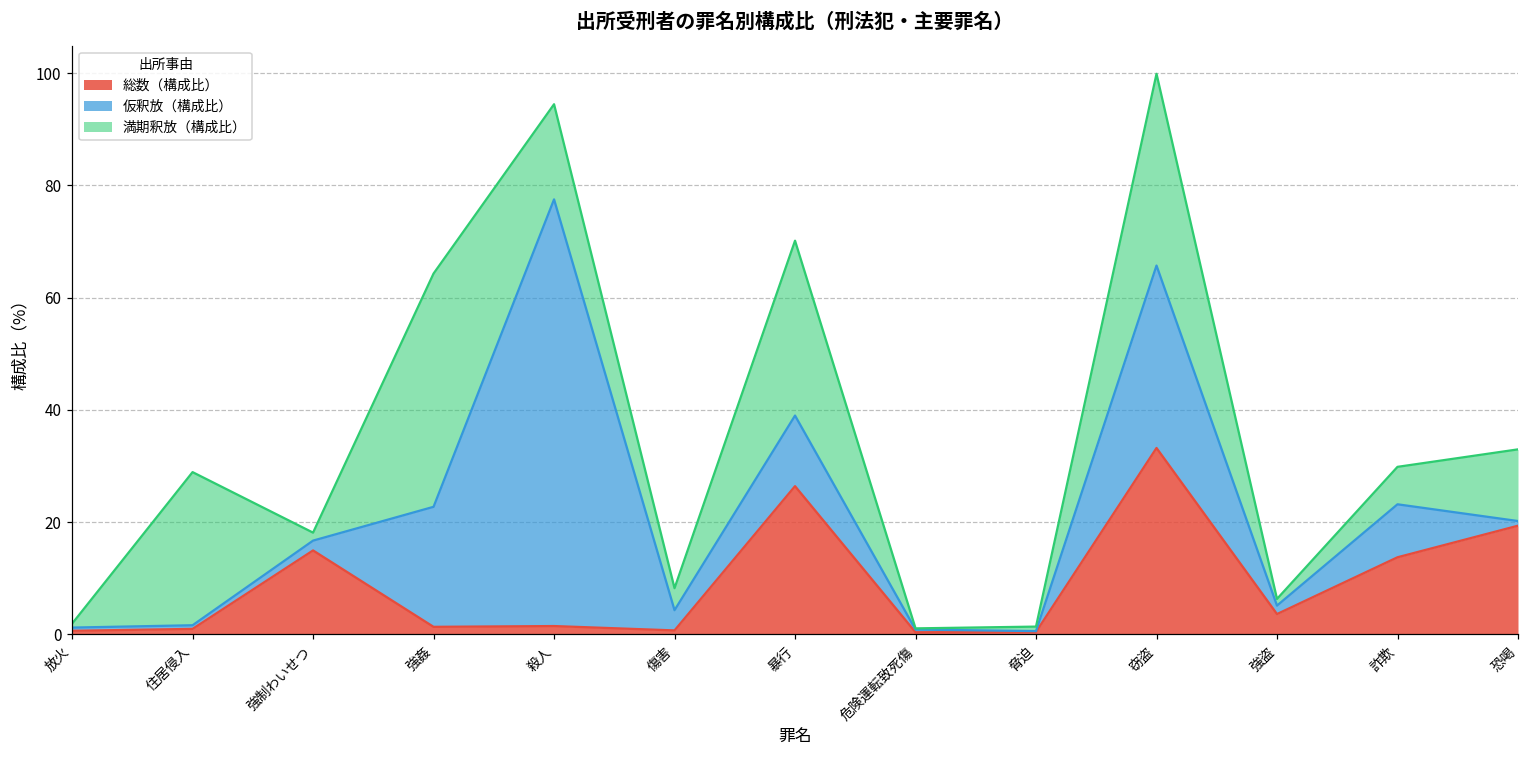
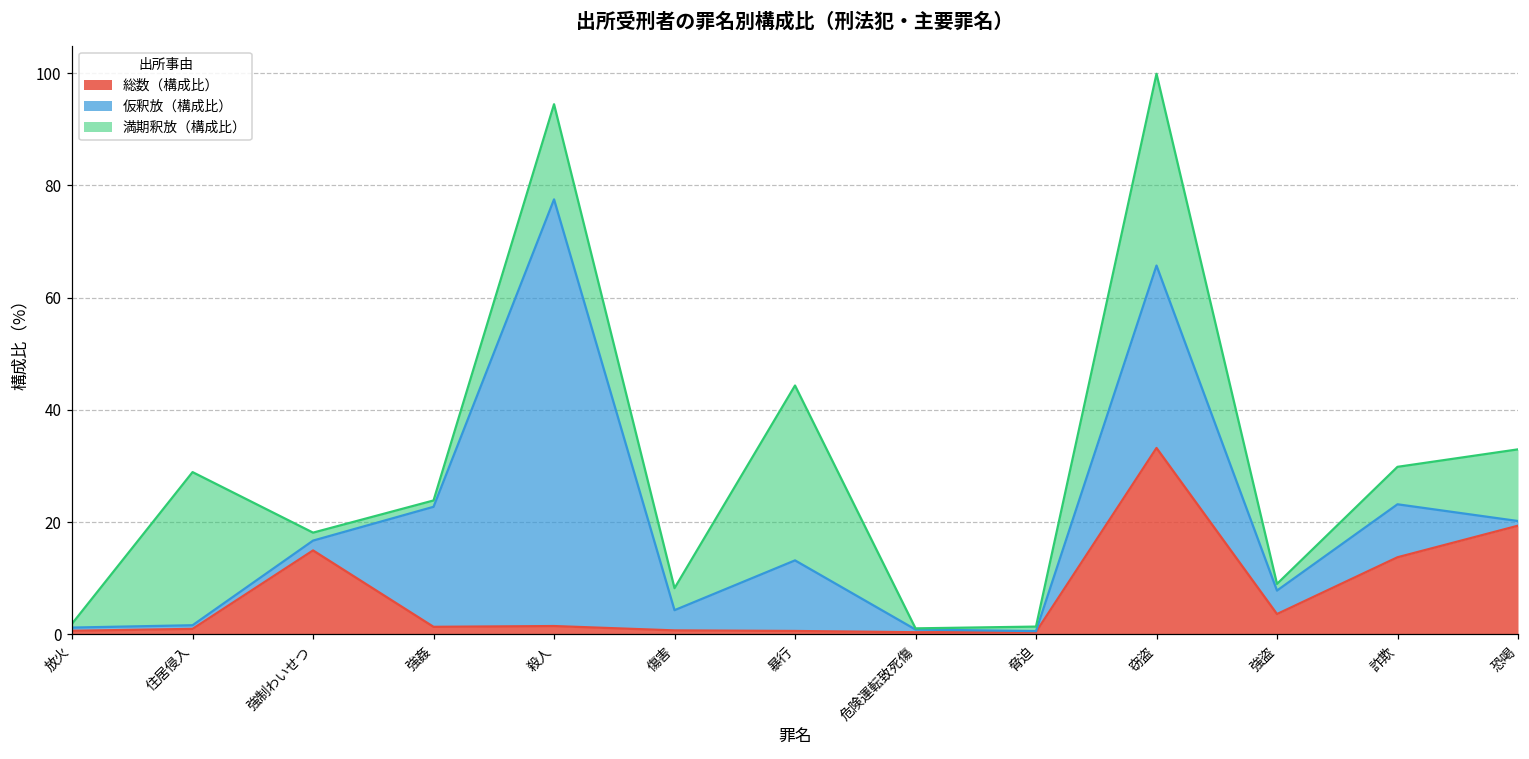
  {
    "総数（構成比）": {
      "放火": 1,
      "住居侵入": 1,
      "強制わいせつ": 15,
      "強姦": 1,
      "殺人": 1,
      "傷害": 1,
-     "暴行": 26,
+     "暴行": 1,
      "窃盗": 33,
      "強盗": 4,
      "詐欺": 14,
      "恐喝": 19
    },
    "仮釈放（構成比）": {
      "放火": 1,
      "住居侵入": 1,
      "強制わいせつ": 2,
      "強姦": 21,
      "殺人": 76,
      "傷害": 4,
      "暴行": 13,
      "窃盗": 33,
-     "強盗": 2,
+     "強盗": 4,
      "詐欺": 9,
      "恐喝": 1
    },
    "満期釈放（構成比）": {
      "放火": 1,
      "住居侵入": 27,
      "強制わいせつ": 1,
-     "強姦": 42,
+     "強姦": 1,
      "殺人": 17,
      "傷害": 4,
      "暴行": 31,
      "脅迫": 1,
      "窃盗": 34,
      "強盗": 1,
      "詐欺": 7,
      "恐喝": 13
    }
  }
